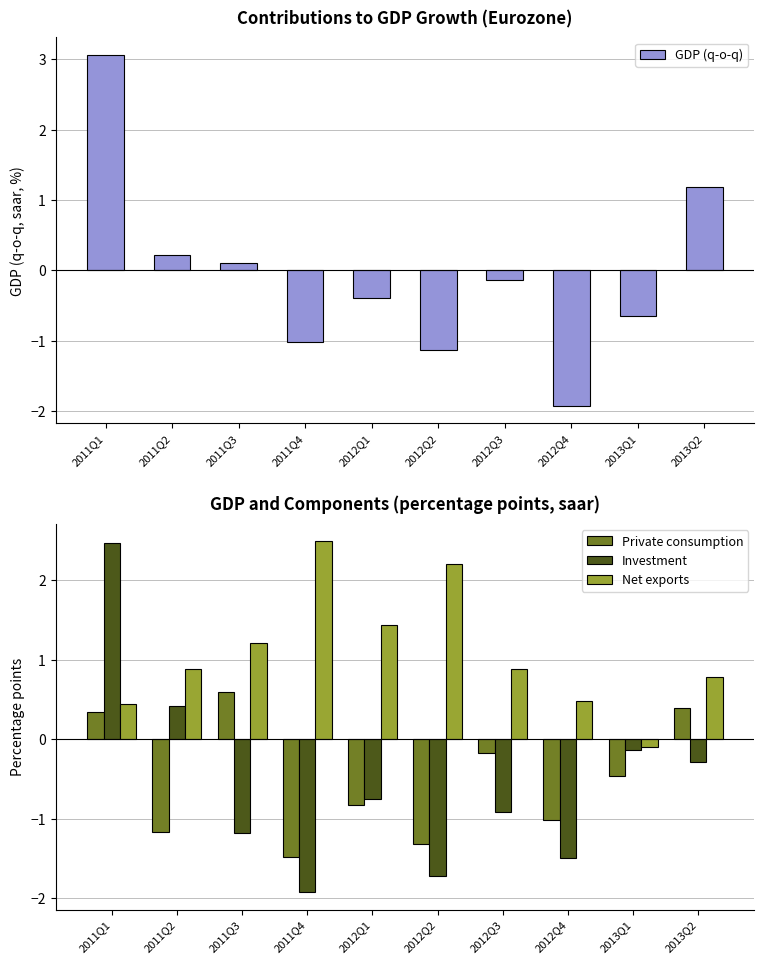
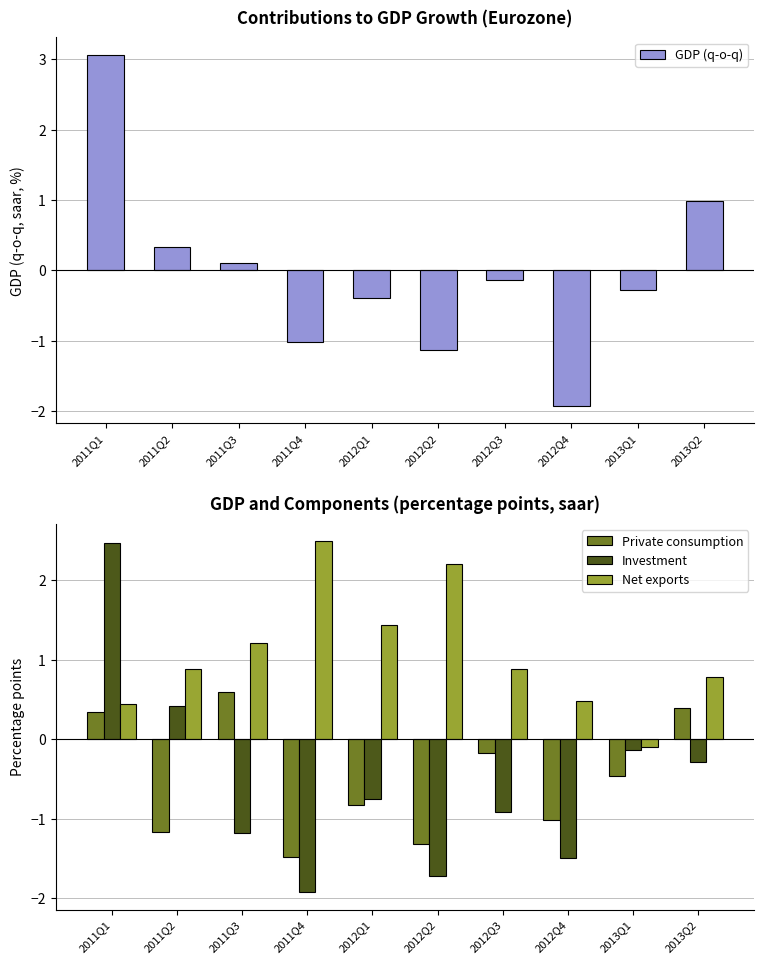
  {
    "Contributions to GDP Growth (Eurozone)": {
      "2011Q1": 3.1,
-     "2011Q2": 0.2,
+     "2011Q2": 0.3,
      "2011Q3": 0.1,
      "2011Q4": -1.0,
      "2012Q1": -0.4,
      "2012Q2": -1.1,
      "2012Q3": -0.1,
      "2012Q4": -1.9,
-     "2013Q1": -0.6,
-     "2013Q2": 1.2
+     "2013Q1": -0.3,
+     "2013Q2": 1.0
    }
  }
